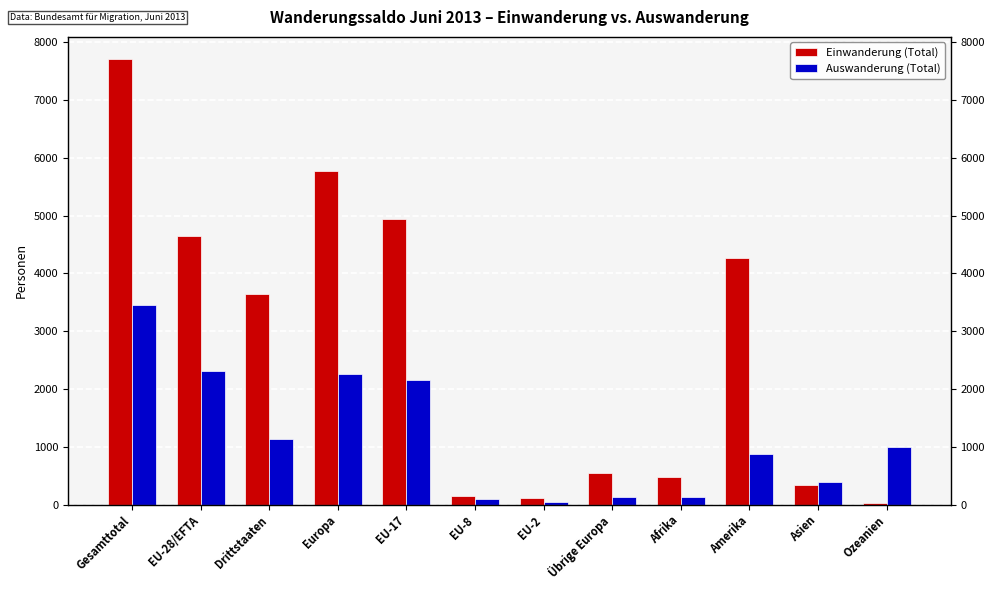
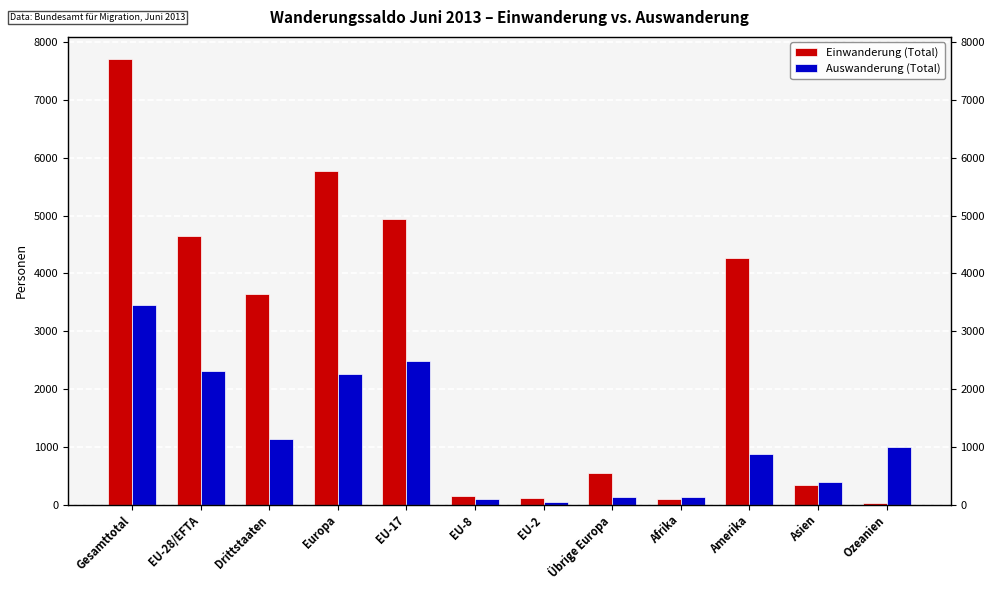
  {
    "Einwanderung (Total)": {
      "Gesamttotal": 7700,
      "EU-28/EFTA": 4600,
      "Drittstaaten": 3600,
      "Europa": 5800,
      "EU-17": 4900,
      "EU-8": 200,
      "EU-2": 100,
      "Übrige Europa": 500,
-     "Afrika": 500,
+     "Afrika": 100,
      "Amerika": 4300,
      "Asien": 300
    },
    "Auswanderung (Total)": {
      "Gesamttotal": 3400,
      "EU-28/EFTA": 2300,
      "Drittstaaten": 1100,
      "Europa": 2300,
-     "EU-17": 2200,
+     "EU-17": 2500,
      "EU-8": 100,
      "Übrige Europa": 100,
      "Afrika": 100,
      "Amerika": 900,
      "Asien": 400,
      "Ozeanien": 1000
    }
  }
